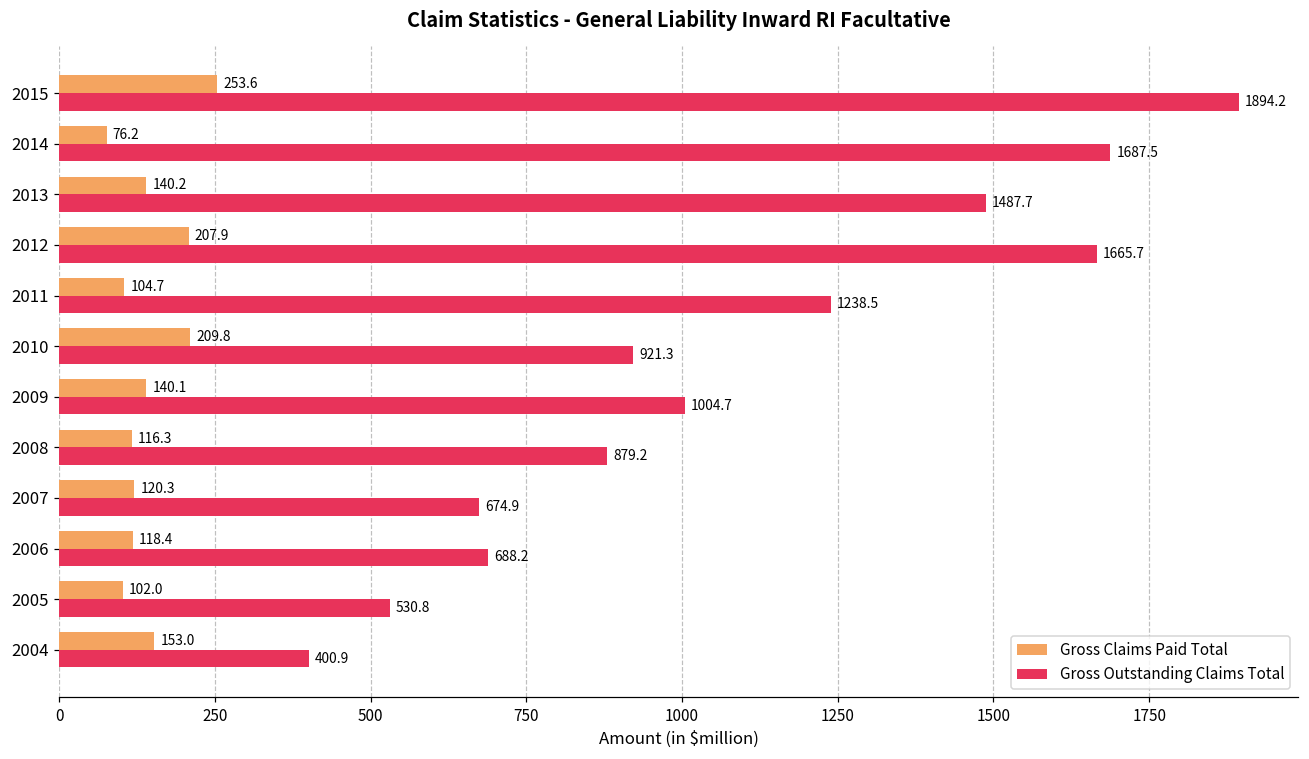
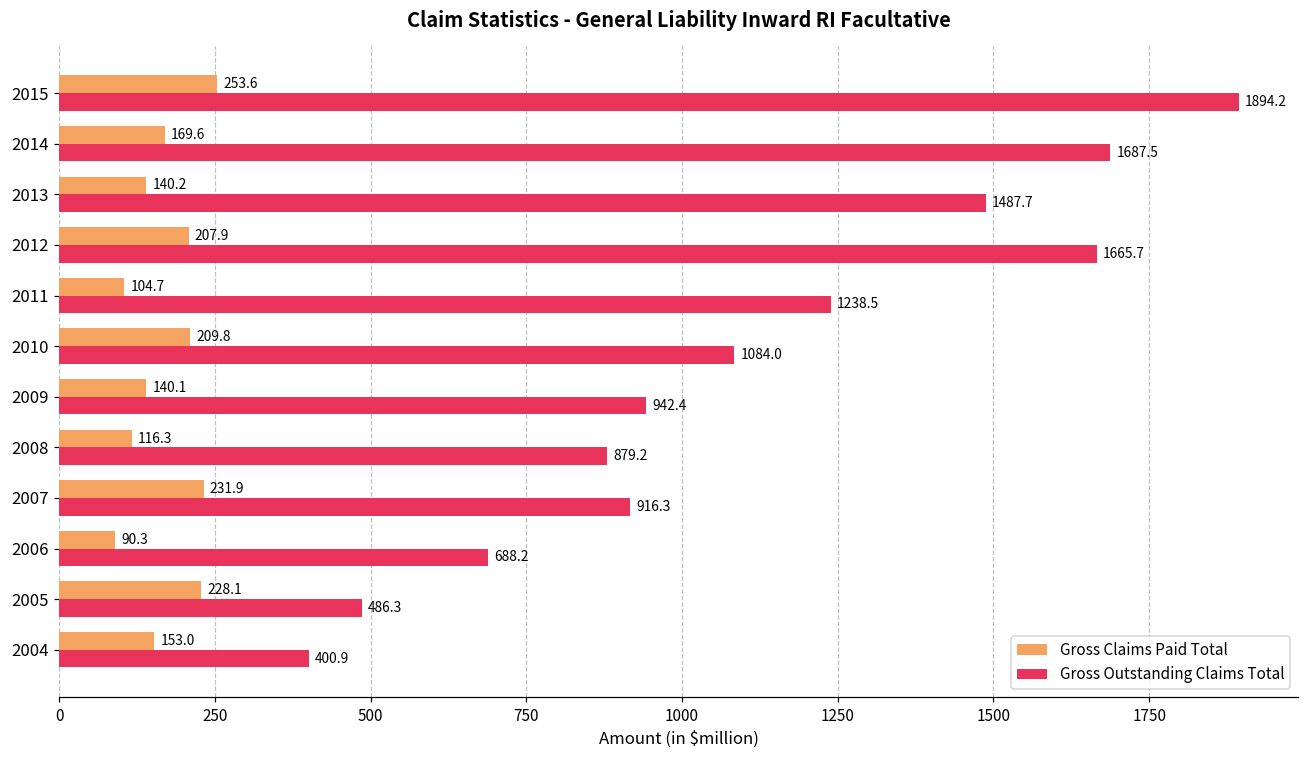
  {
    "Gross Claims Paid Total": {
      "2015": 253.6,
-     "2014": 76.2,
+     "2014": 169.6,
      "2013": 140.2,
      "2012": 207.9,
      "2011": 104.7,
      "2010": 209.8,
      "2009": 140.1,
      "2008": 116.3,
-     "2007": 120.3,
-     "2006": 118.4,
-     "2005": 102.0,
+     "2007": 231.9,
+     "2006": 90.3,
+     "2005": 228.1,
      "2004": 153.0
    },
    "Gross Outstanding Claims Total": {
      "2015": 1894.2,
      "2014": 1687.5,
      "2013": 1487.7,
      "2012": 1665.7,
      "2011": 1238.5,
-     "2010": 921.3,
-     "2009": 1004.7,
+     "2010": 1084.0,
+     "2009": 942.4,
      "2008": 879.2,
-     "2007": 674.9,
+     "2007": 916.3,
      "2006": 688.2,
-     "2005": 530.8,
+     "2005": 486.3,
      "2004": 400.9
    }
  }
